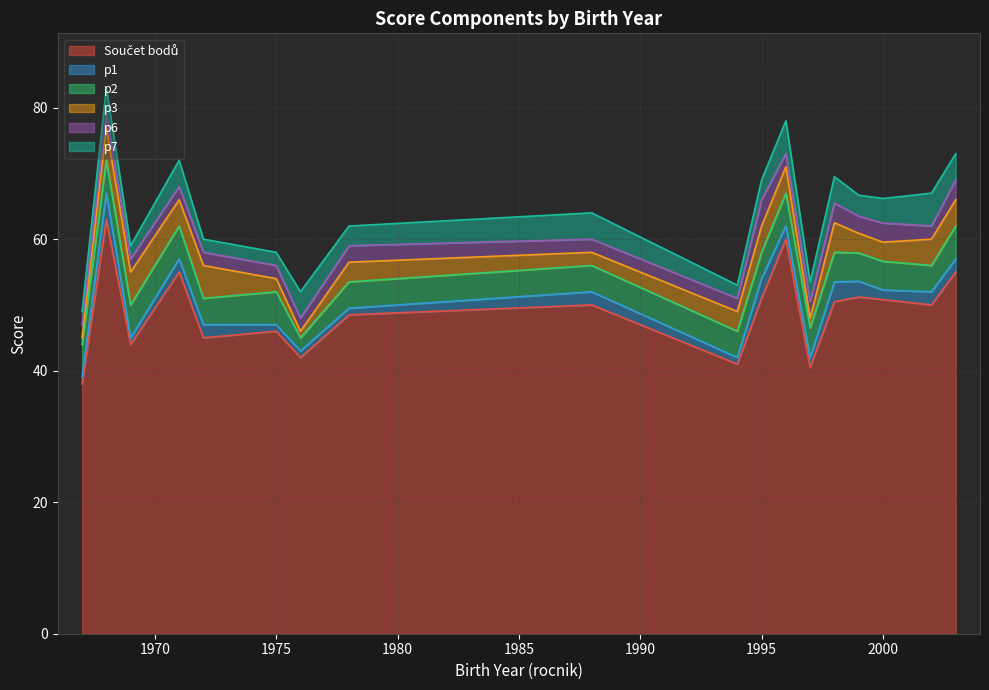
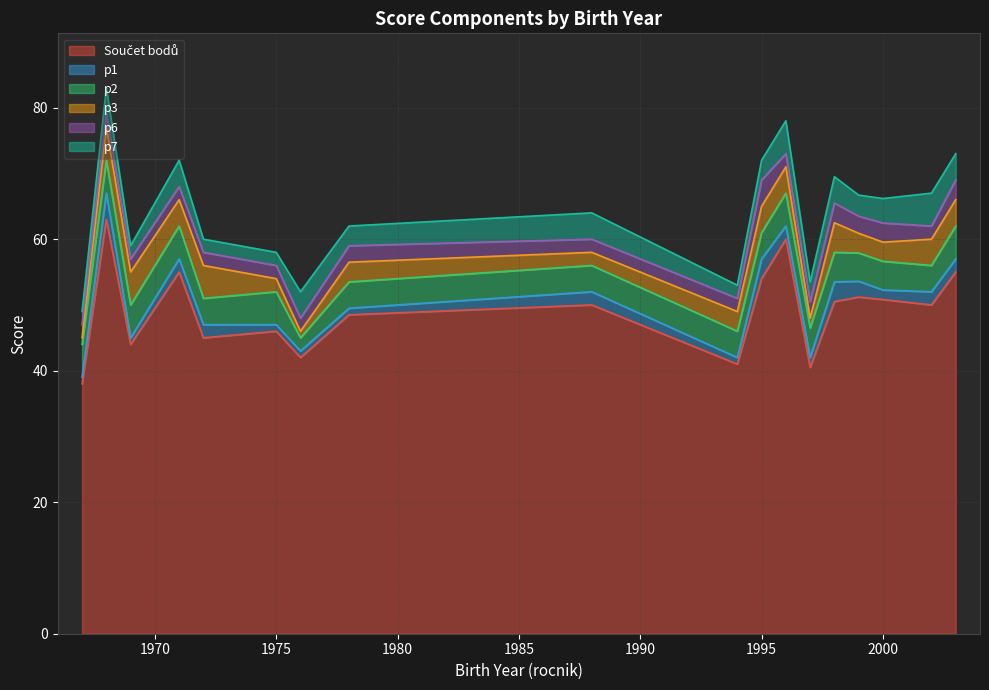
  {
    "Součet bodů": {
      "1975": 46,
-     "1995": 51,
+     "1995": 54,
      "2000": 51
    },
    "p3": {
      "1975": 2,
      "1995": 4,
      "2000": 3
    },
    "p6": {
      "1975": 2,
      "1995": 4,
      "2000": 3
    }
  }
